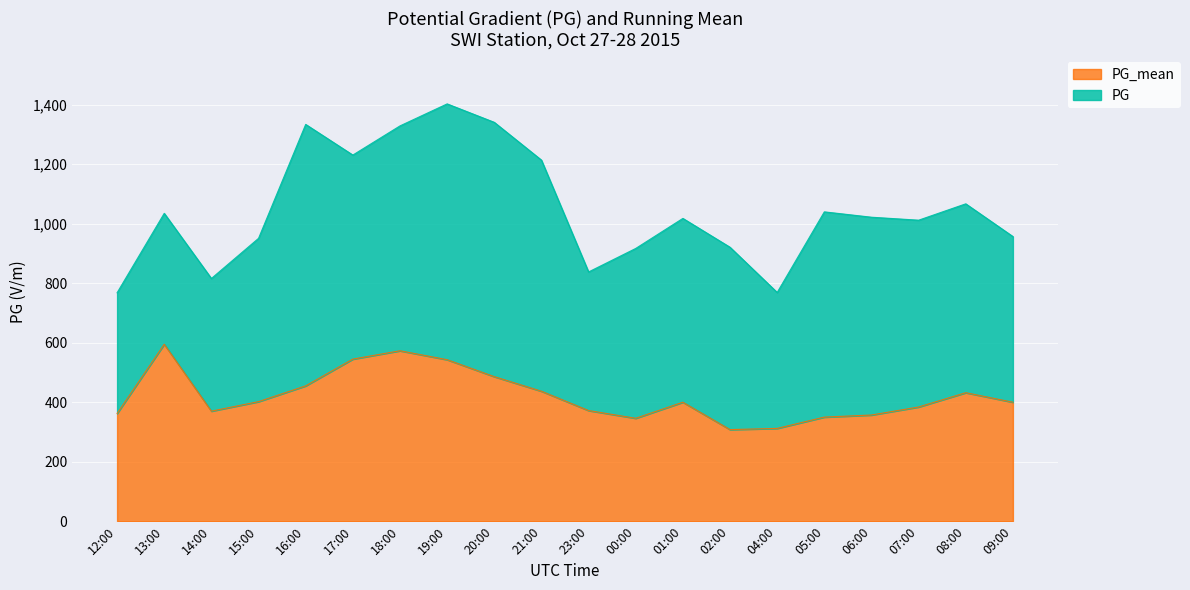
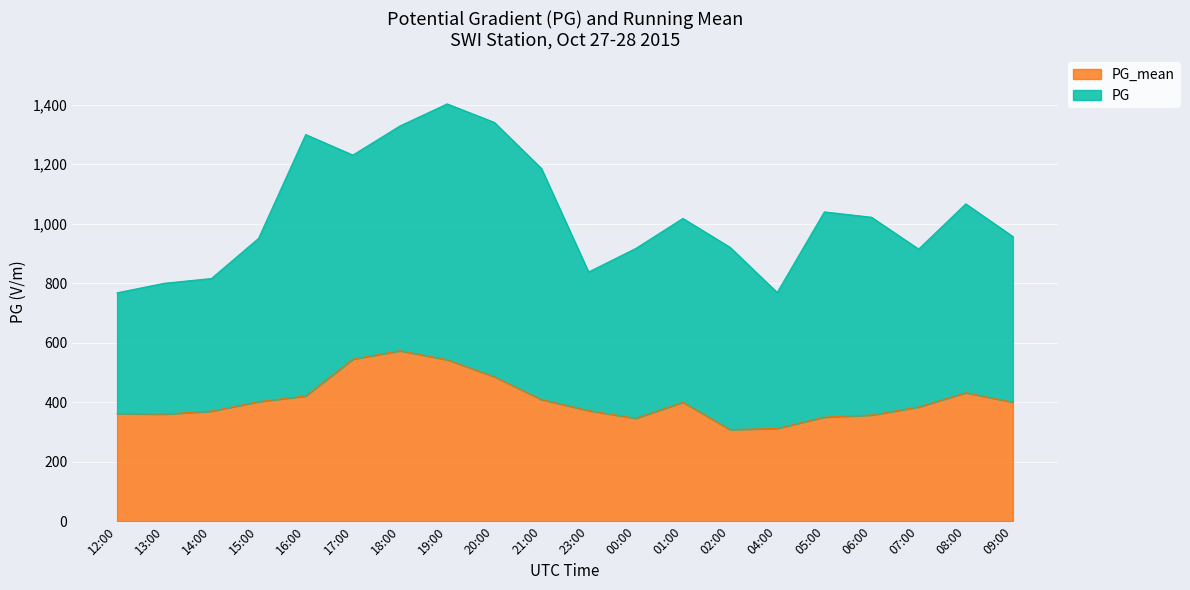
  {
    "PG_mean": {
      "12:00": 360,
-     "13:00": 600,
+     "13:00": 360,
      "14:00": 370,
      "15:00": 400,
-     "16:00": 460,
+     "16:00": 420,
      "17:00": 550,
      "18:00": 570,
      "19:00": 540,
      "20:00": 490,
-     "21:00": 440,
+     "21:00": 410,
      "23:00": 370,
      "00:00": 350,
      "01:00": 400,
      "02:00": 310,
      "04:00": 310,
      "05:00": 350,
      "06:00": 360,
      "07:00": 380,
      "08:00": 430,
      "09:00": 400
    },
    "PG": {
      "12:00": 410,
      "13:00": 440,
      "14:00": 450,
      "15:00": 550,
      "16:00": 880,
      "17:00": 690,
      "18:00": 760,
      "19:00": 860,
      "20:00": 860,
      "21:00": 780,
      "23:00": 470,
      "00:00": 570,
      "01:00": 620,
      "02:00": 610,
      "04:00": 460,
      "05:00": 690,
      "06:00": 670,
-     "07:00": 630,
+     "07:00": 530,
      "08:00": 640,
      "09:00": 560
    }
  }
